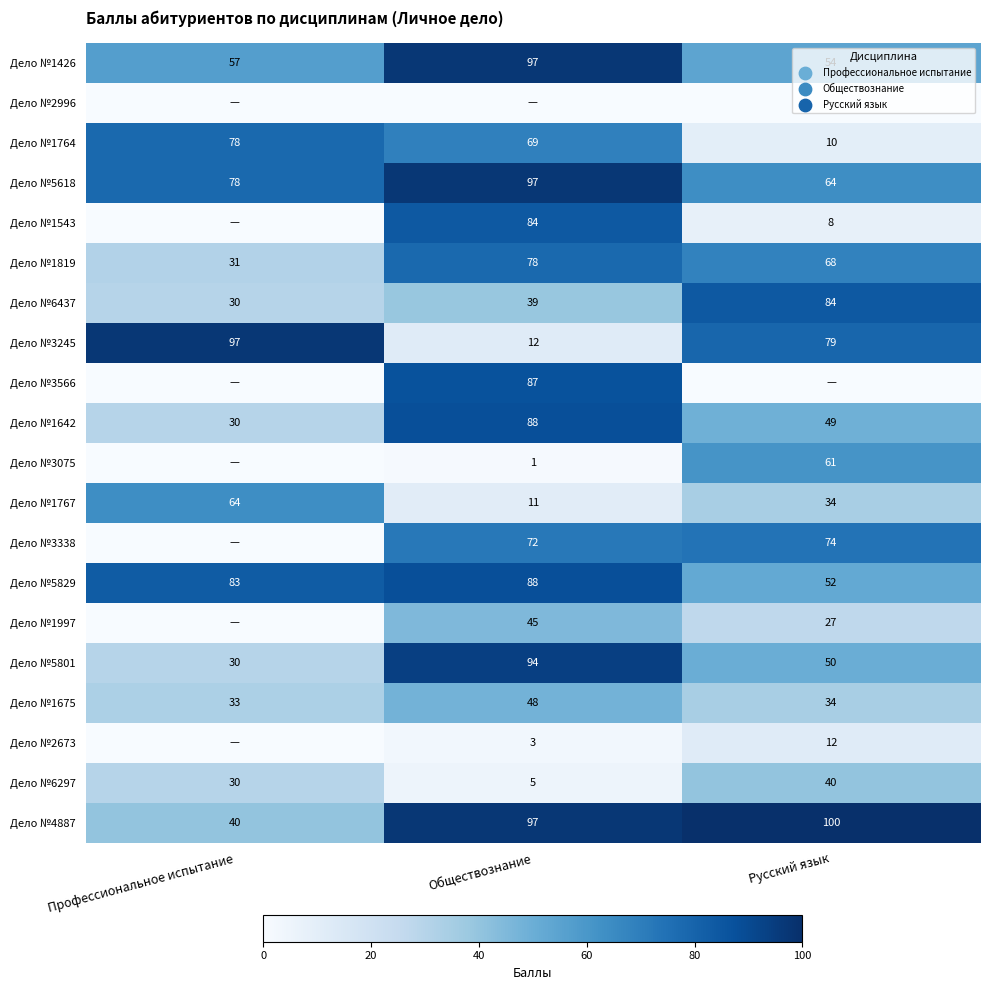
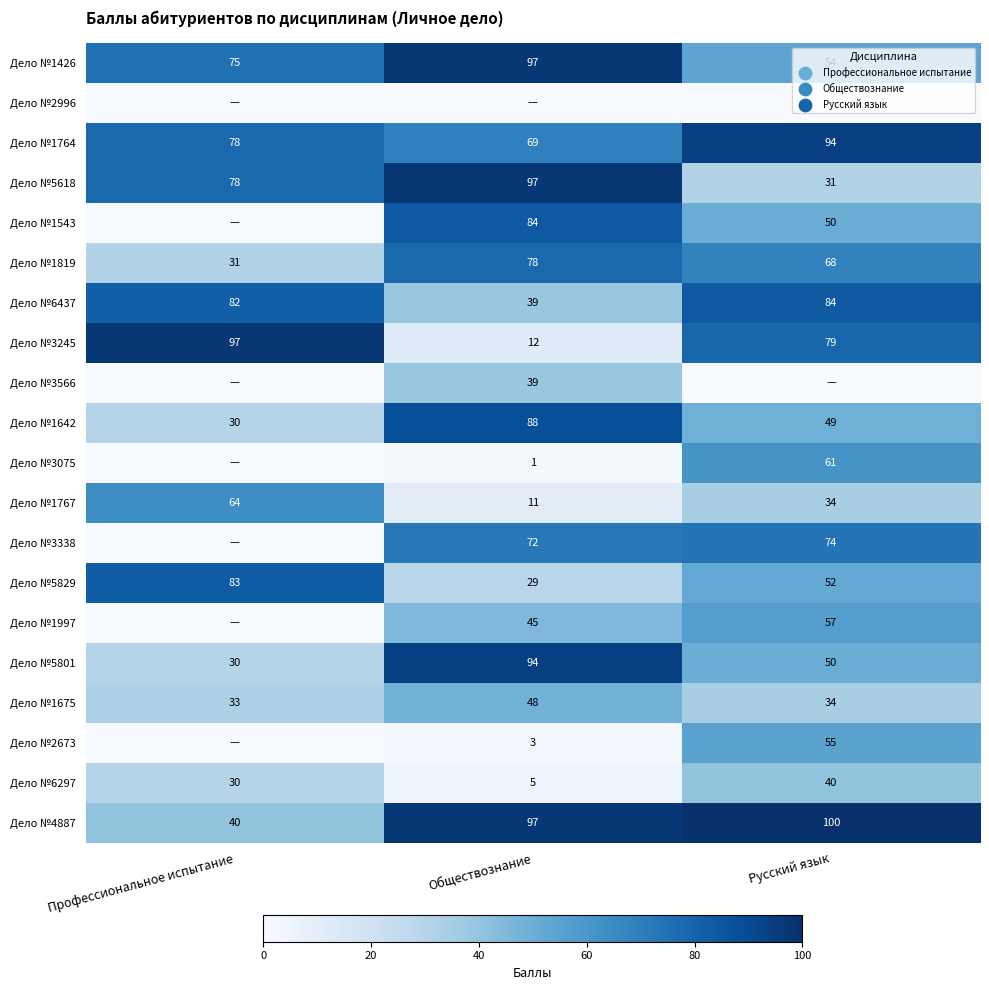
  {
    "Дело №1426": {
-     "Профессиональное испытание": 57,
+     "Профессиональное испытание": 75,
      "Обществознание": 97
    },
    "Дело №1764": {
      "Профессиональное испытание": 78,
      "Обществознание": 69,
-     "Русский язык": 10
+     "Русский язык": 94
    },
    "Дело №5618": {
      "Профессиональное испытание": 78,
      "Обществознание": 97,
-     "Русский язык": 64
+     "Русский язык": 31
    },
    "Дело №1543": {
      "Обществознание": 84,
-     "Русский язык": 8
+     "Русский язык": 50
    },
    "Дело №1819": {
      "Профессиональное испытание": 31,
      "Обществознание": 78,
      "Русский язык": 68
    },
    "Дело №6437": {
-     "Профессиональное испытание": 30,
+     "Профессиональное испытание": 82,
      "Обществознание": 39,
      "Русский язык": 84
    },
    "Дело №3245": {
      "Профессиональное испытание": 97,
      "Обществознание": 12,
      "Русский язык": 79
    },
    "Дело №3566": {
-     "Обществознание": 87
+     "Обществознание": 39
    },
    "Дело №1642": {
      "Профессиональное испытание": 30,
      "Обществознание": 88,
      "Русский язык": 49
    },
    "Дело №3075": {
      "Обществознание": 1,
      "Русский язык": 61
    },
    "Дело №1767": {
      "Профессиональное испытание": 64,
      "Обществознание": 11,
      "Русский язык": 34
    },
    "Дело №3338": {
      "Обществознание": 72,
      "Русский язык": 74
    },
    "Дело №5829": {
      "Профессиональное испытание": 83,
-     "Обществознание": 88,
+     "Обществознание": 29,
      "Русский язык": 52
    },
    "Дело №1997": {
      "Обществознание": 45,
-     "Русский язык": 27
+     "Русский язык": 57
    },
    "Дело №5801": {
      "Профессиональное испытание": 30,
      "Обществознание": 94,
      "Русский язык": 50
    },
    "Дело №1675": {
      "Профессиональное испытание": 33,
      "Обществознание": 48,
      "Русский язык": 34
    },
    "Дело №2673": {
      "Обществознание": 3,
-     "Русский язык": 12
+     "Русский язык": 55
    },
    "Дело №6297": {
      "Профессиональное испытание": 30,
      "Обществознание": 5,
      "Русский язык": 40
    },
    "Дело №4887": {
      "Профессиональное испытание": 40,
      "Обществознание": 97,
      "Русский язык": 100
    }
  }
